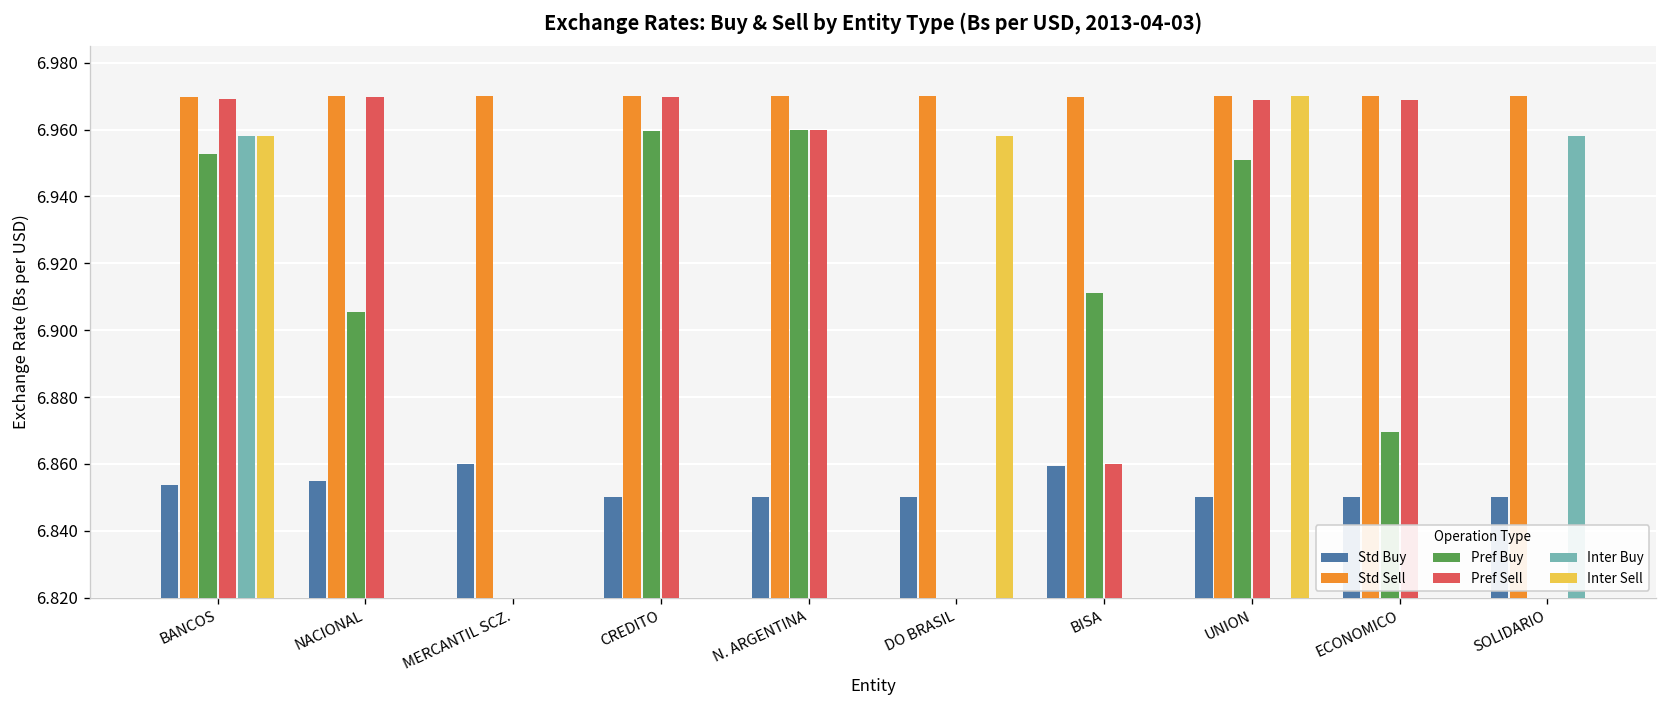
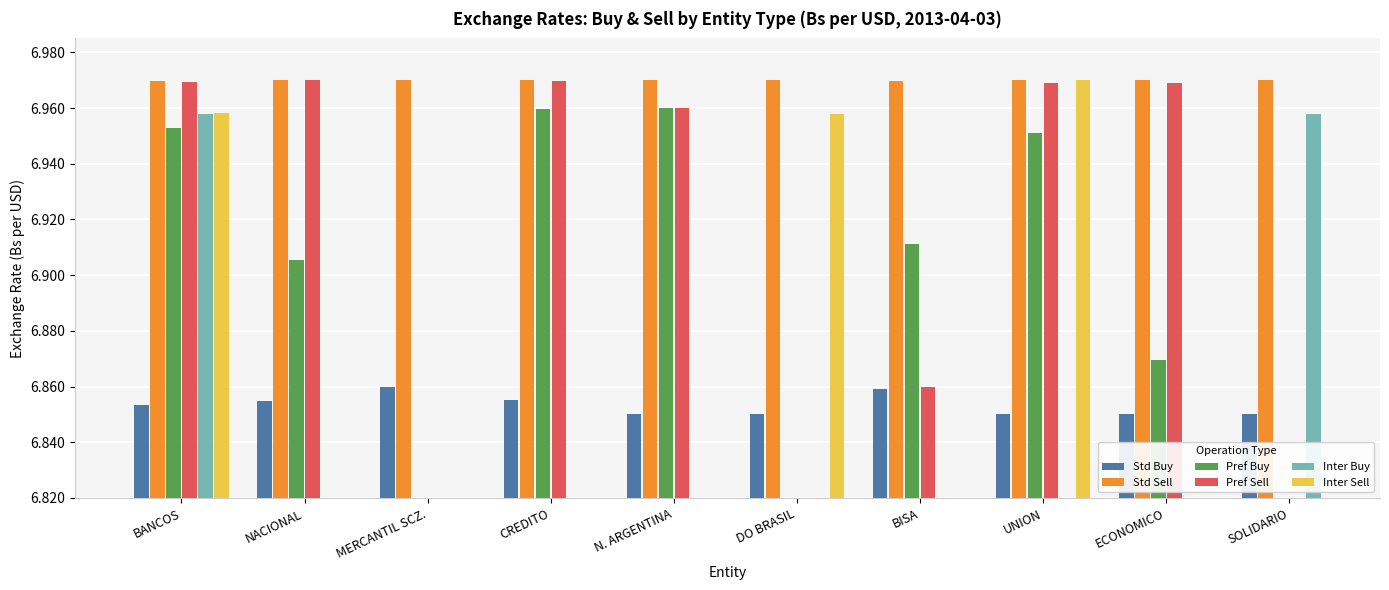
  {
    "Std Buy": {
      "BANCOS": 6.854,
      "NACIONAL": 6.855,
      "MERCANTIL SCZ.": 6.860,
-     "CREDITO": 6.850,
+     "CREDITO": 6.855,
      "N. ARGENTINA": 6.850,
      "DO BRASIL": 6.850,
      "BISA": 6.859,
      "UNION": 6.850,
      "ECONOMICO": 6.850,
      "SOLIDARIO": 6.850
    },
    "Std Sell": {
      "BANCOS": 6.970,
      "NACIONAL": 6.970,
      "MERCANTIL SCZ.": 6.970,
      "CREDITO": 6.970,
      "N. ARGENTINA": 6.970,
      "DO BRASIL": 6.970,
      "BISA": 6.970,
      "UNION": 6.970,
      "ECONOMICO": 6.970,
      "SOLIDARIO": 6.970
    }
  }
